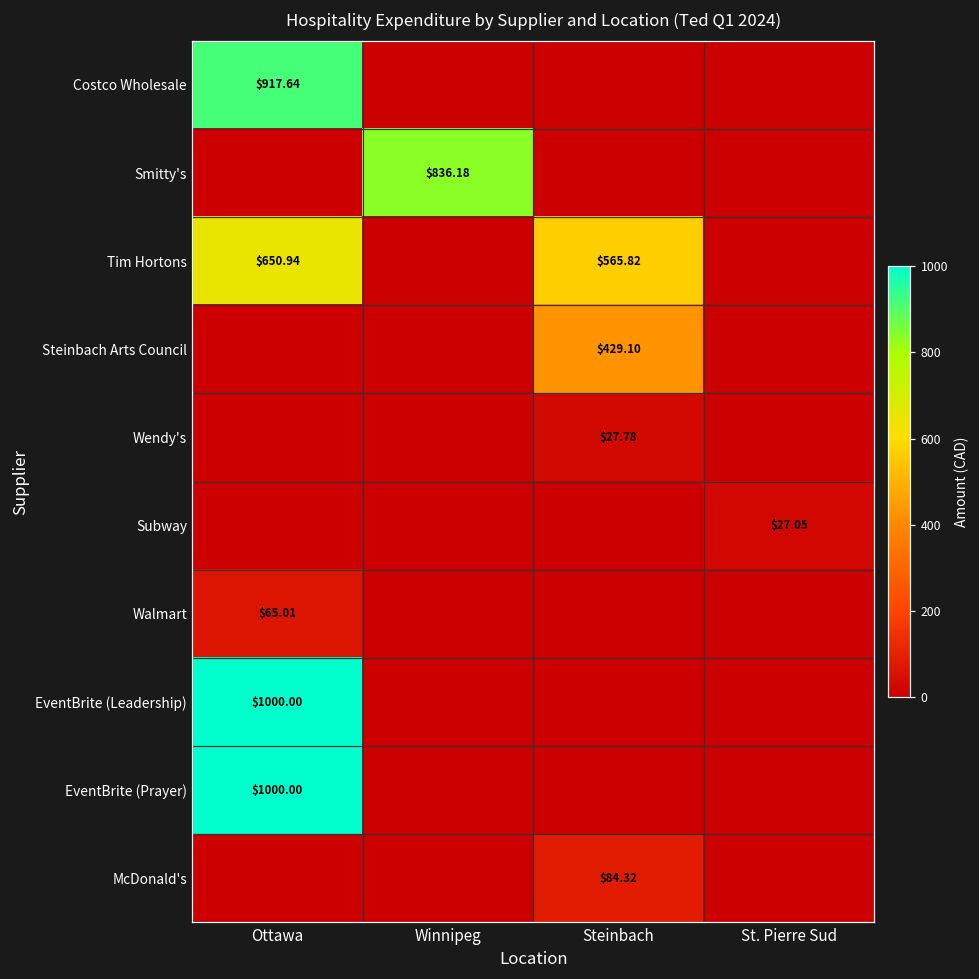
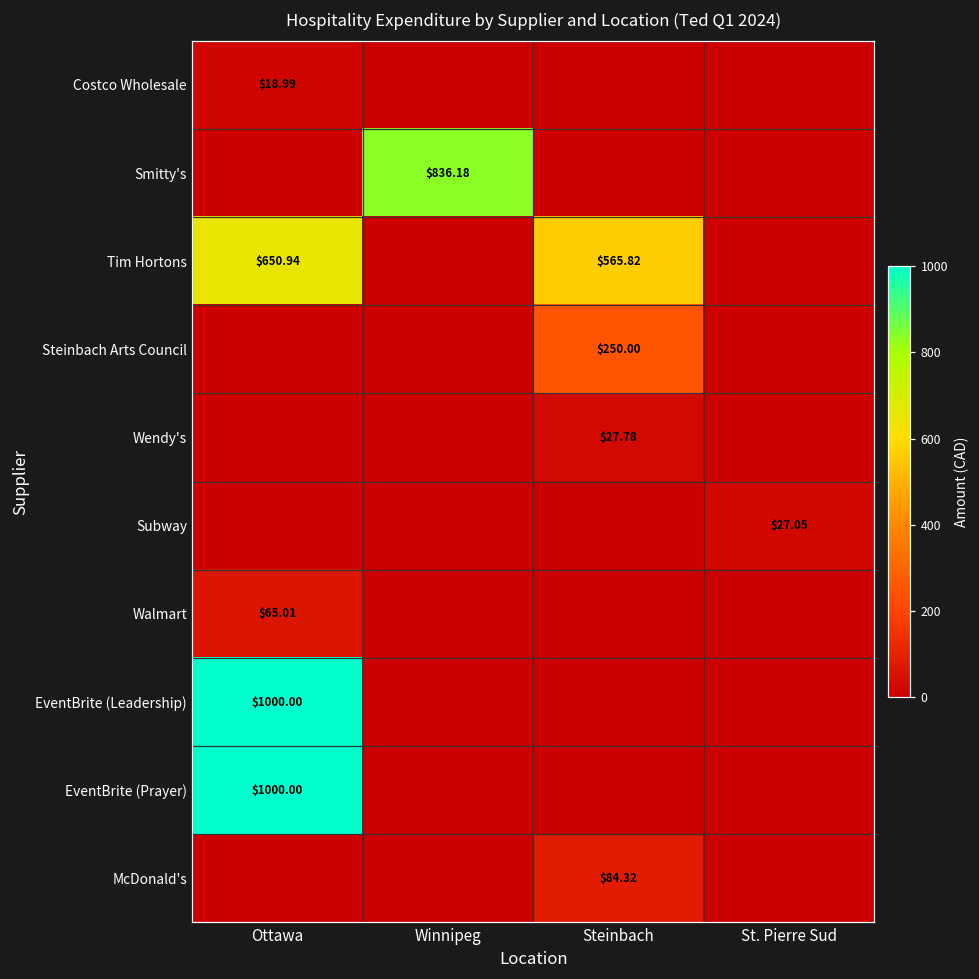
  {
    "Costco Wholesale": {
-     "Ottawa": "$917.64"
+     "Ottawa": "$18.99"
    },
    "Smitty's": {
      "Winnipeg": "$836.18"
    },
    "Tim Hortons": {
      "Ottawa": "$650.94",
      "Steinbach": "$565.82"
    },
    "Steinbach Arts Council": {
-     "Steinbach": "$429.10"
+     "Steinbach": "$250.00"
    },
    "Wendy's": {
      "Steinbach": "$27.78"
    },
    "Subway": {
      "St. Pierre Sud": "$27.05"
    },
    "Walmart": {
      "Ottawa": "$65.01"
    },
    "EventBrite (Leadership)": {
      "Ottawa": "$1000.00"
    },
    "EventBrite (Prayer)": {
      "Ottawa": "$1000.00"
    },
    "McDonald's": {
      "Steinbach": "$84.32"
    }
  }
